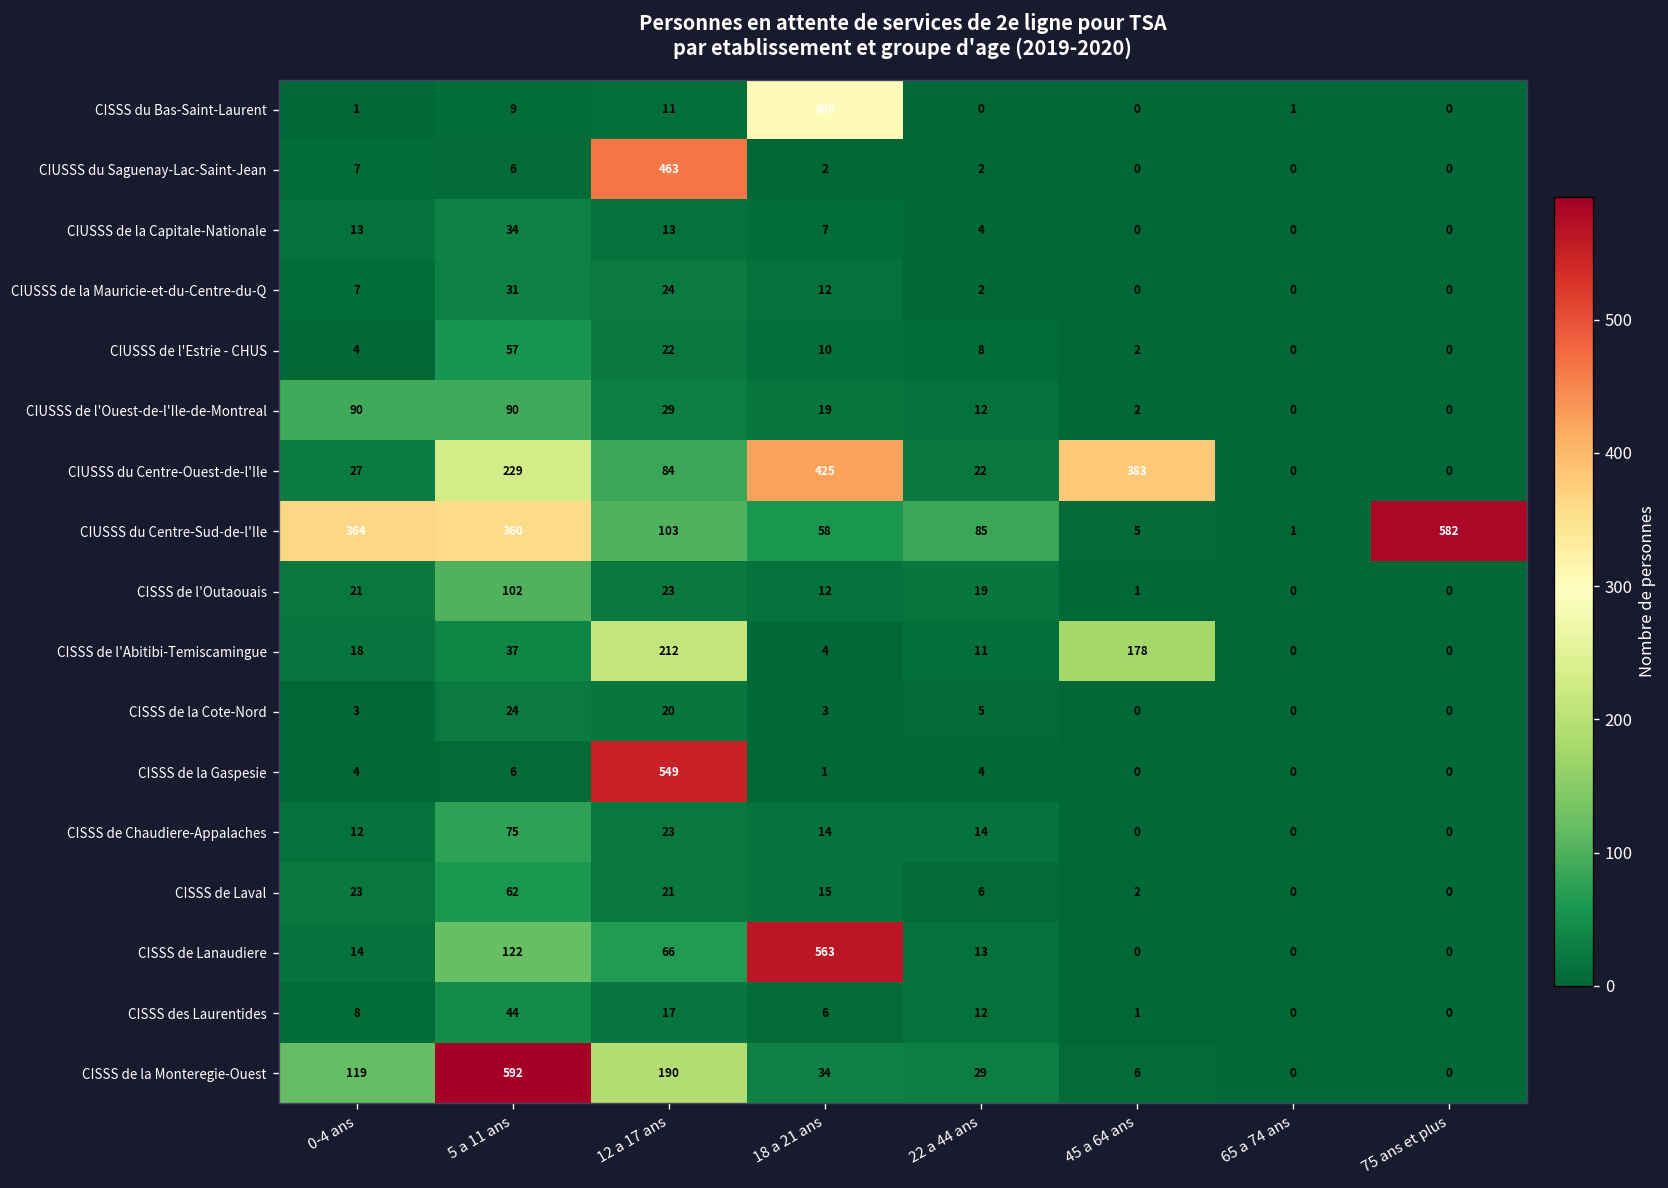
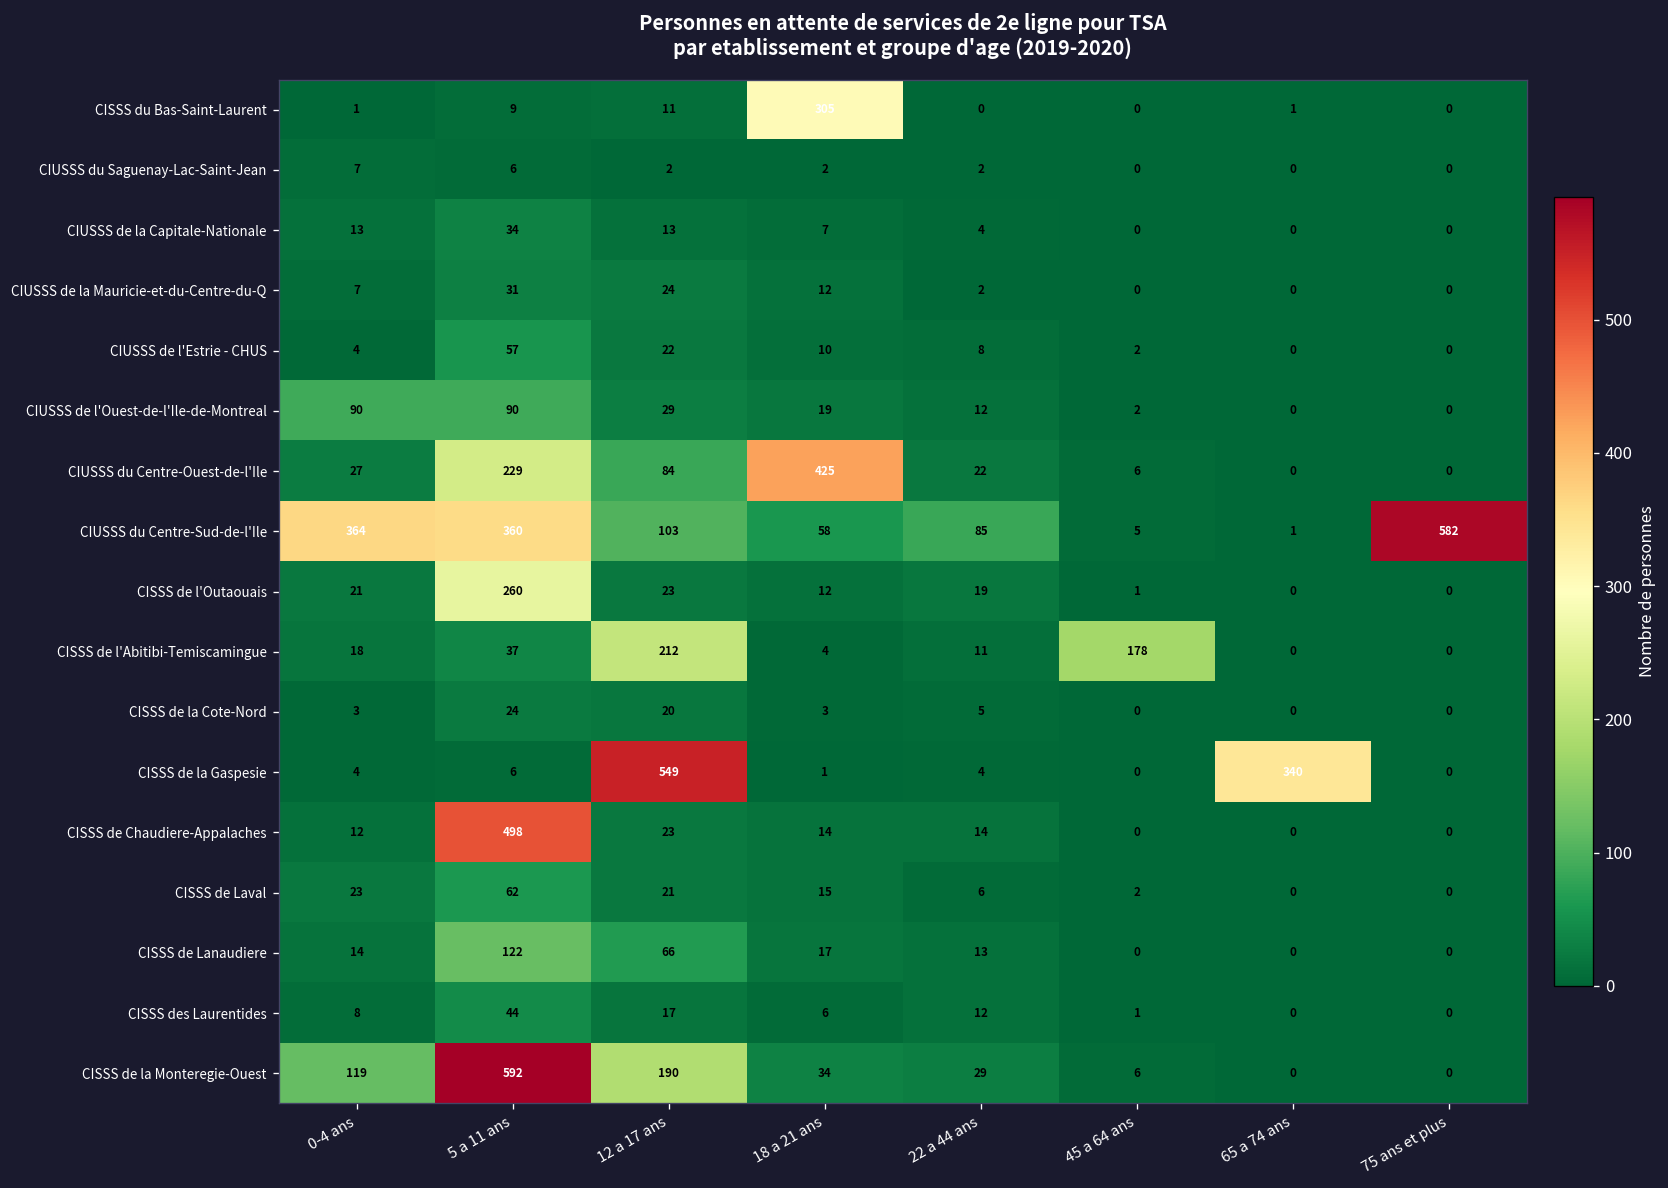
  {
    "CISSS du Bas-Saint-Laurent": {
      "0-4 ans": 1,
      "5 a 11 ans": 9,
      "12 a 17 ans": 11,
      "18 a 21 ans": 305,
      "22 a 44 ans": 0,
      "45 a 64 ans": 0,
      "65 a 74 ans": 1,
      "75 ans et plus": 0
    },
    "CIUSSS du Saguenay-Lac-Saint-Jean": {
      "0-4 ans": 7,
      "5 a 11 ans": 6,
-     "12 a 17 ans": 463,
+     "12 a 17 ans": 2,
      "18 a 21 ans": 2,
      "22 a 44 ans": 2,
      "45 a 64 ans": 0,
      "65 a 74 ans": 0,
      "75 ans et plus": 0
    },
    "CIUSSS de la Capitale-Nationale": {
      "0-4 ans": 13,
      "5 a 11 ans": 34,
      "12 a 17 ans": 13,
      "18 a 21 ans": 7,
      "22 a 44 ans": 4,
      "45 a 64 ans": 0,
      "65 a 74 ans": 0,
      "75 ans et plus": 0
    },
    "CIUSSS de la Mauricie-et-du-Centre-du-Q": {
      "0-4 ans": 7,
      "5 a 11 ans": 31,
      "12 a 17 ans": 24,
      "18 a 21 ans": 12,
      "22 a 44 ans": 2,
      "45 a 64 ans": 0,
      "65 a 74 ans": 0,
      "75 ans et plus": 0
    },
    "CIUSSS de l'Estrie - CHUS": {
      "0-4 ans": 4,
      "5 a 11 ans": 57,
      "12 a 17 ans": 22,
      "18 a 21 ans": 10,
      "22 a 44 ans": 8,
      "45 a 64 ans": 2,
      "65 a 74 ans": 0,
      "75 ans et plus": 0
    },
    "CIUSSS de l'Ouest-de-l'Ile-de-Montreal": {
      "0-4 ans": 90,
      "5 a 11 ans": 90,
      "12 a 17 ans": 29,
      "18 a 21 ans": 19,
      "22 a 44 ans": 12,
      "45 a 64 ans": 2,
      "65 a 74 ans": 0,
      "75 ans et plus": 0
    },
    "CIUSSS du Centre-Ouest-de-l'Ile": {
      "0-4 ans": 27,
      "5 a 11 ans": 229,
      "12 a 17 ans": 84,
      "18 a 21 ans": 425,
      "22 a 44 ans": 22,
-     "45 a 64 ans": 383,
+     "45 a 64 ans": 6,
      "65 a 74 ans": 0,
      "75 ans et plus": 0
    },
    "CIUSSS du Centre-Sud-de-l'Ile": {
      "0-4 ans": 364,
      "5 a 11 ans": 360,
      "12 a 17 ans": 103,
      "18 a 21 ans": 58,
      "22 a 44 ans": 85,
      "45 a 64 ans": 5,
      "65 a 74 ans": 1,
      "75 ans et plus": 582
    },
    "CISSS de l'Outaouais": {
      "0-4 ans": 21,
-     "5 a 11 ans": 102,
+     "5 a 11 ans": 260,
      "12 a 17 ans": 23,
      "18 a 21 ans": 12,
      "22 a 44 ans": 19,
      "45 a 64 ans": 1,
      "65 a 74 ans": 0,
      "75 ans et plus": 0
    },
    "CISSS de l'Abitibi-Temiscamingue": {
      "0-4 ans": 18,
      "5 a 11 ans": 37,
      "12 a 17 ans": 212,
      "18 a 21 ans": 4,
      "22 a 44 ans": 11,
      "45 a 64 ans": 178,
      "65 a 74 ans": 0,
      "75 ans et plus": 0
    },
    "CISSS de la Cote-Nord": {
      "0-4 ans": 3,
      "5 a 11 ans": 24,
      "12 a 17 ans": 20,
      "18 a 21 ans": 3,
      "22 a 44 ans": 5,
      "45 a 64 ans": 0,
      "65 a 74 ans": 0,
      "75 ans et plus": 0
    },
    "CISSS de la Gaspesie": {
      "0-4 ans": 4,
      "5 a 11 ans": 6,
      "12 a 17 ans": 549,
      "18 a 21 ans": 1,
      "22 a 44 ans": 4,
      "45 a 64 ans": 0,
-     "65 a 74 ans": 0,
+     "65 a 74 ans": 340,
      "75 ans et plus": 0
    },
    "CISSS de Chaudiere-Appalaches": {
      "0-4 ans": 12,
-     "5 a 11 ans": 75,
+     "5 a 11 ans": 498,
      "12 a 17 ans": 23,
      "18 a 21 ans": 14,
      "22 a 44 ans": 14,
      "45 a 64 ans": 0,
      "65 a 74 ans": 0,
      "75 ans et plus": 0
    },
    "CISSS de Laval": {
      "0-4 ans": 23,
      "5 a 11 ans": 62,
      "12 a 17 ans": 21,
      "18 a 21 ans": 15,
      "22 a 44 ans": 6,
      "45 a 64 ans": 2,
      "65 a 74 ans": 0,
      "75 ans et plus": 0
    },
    "CISSS de Lanaudiere": {
      "0-4 ans": 14,
      "5 a 11 ans": 122,
      "12 a 17 ans": 66,
-     "18 a 21 ans": 563,
+     "18 a 21 ans": 17,
      "22 a 44 ans": 13,
      "45 a 64 ans": 0,
      "65 a 74 ans": 0,
      "75 ans et plus": 0
    },
    "CISSS des Laurentides": {
      "0-4 ans": 8,
      "5 a 11 ans": 44,
      "12 a 17 ans": 17,
      "18 a 21 ans": 6,
      "22 a 44 ans": 12,
      "45 a 64 ans": 1,
      "65 a 74 ans": 0,
      "75 ans et plus": 0
    },
    "CISSS de la Monteregie-Ouest": {
      "0-4 ans": 119,
      "5 a 11 ans": 592,
      "12 a 17 ans": 190,
      "18 a 21 ans": 34,
      "22 a 44 ans": 29,
      "45 a 64 ans": 6,
      "65 a 74 ans": 0,
      "75 ans et plus": 0
    }
  }
